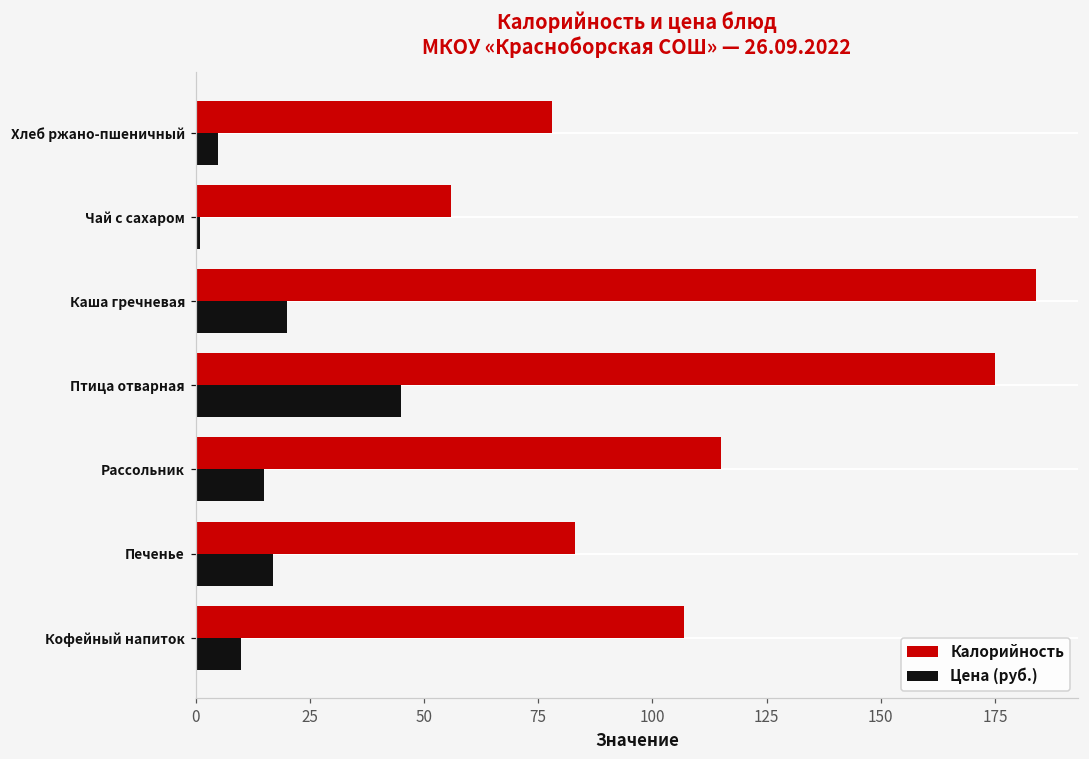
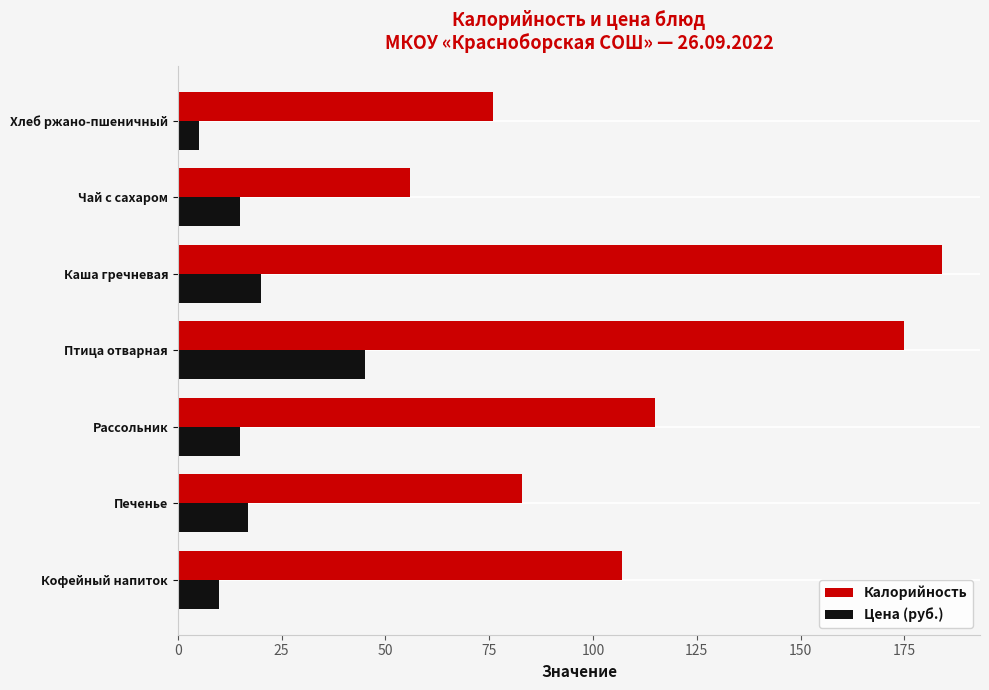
  {
    "Калорийность": {
-     "Хлеб ржано-пшеничный": 78,
+     "Хлеб ржано-пшеничный": 76,
      "Чай с сахаром": 56,
      "Каша гречневая": 184,
      "Птица отварная": 175,
      "Рассольник": 115,
      "Печенье": 83,
      "Кофейный напиток": 107
    },
    "Цена (руб.)": {
      "Хлеб ржано-пшеничный": 5,
-     "Чай с сахаром": 1,
+     "Чай с сахаром": 15,
      "Каша гречневая": 20,
      "Птица отварная": 45,
      "Рассольник": 15,
      "Печенье": 17,
      "Кофейный напиток": 10
    }
  }
